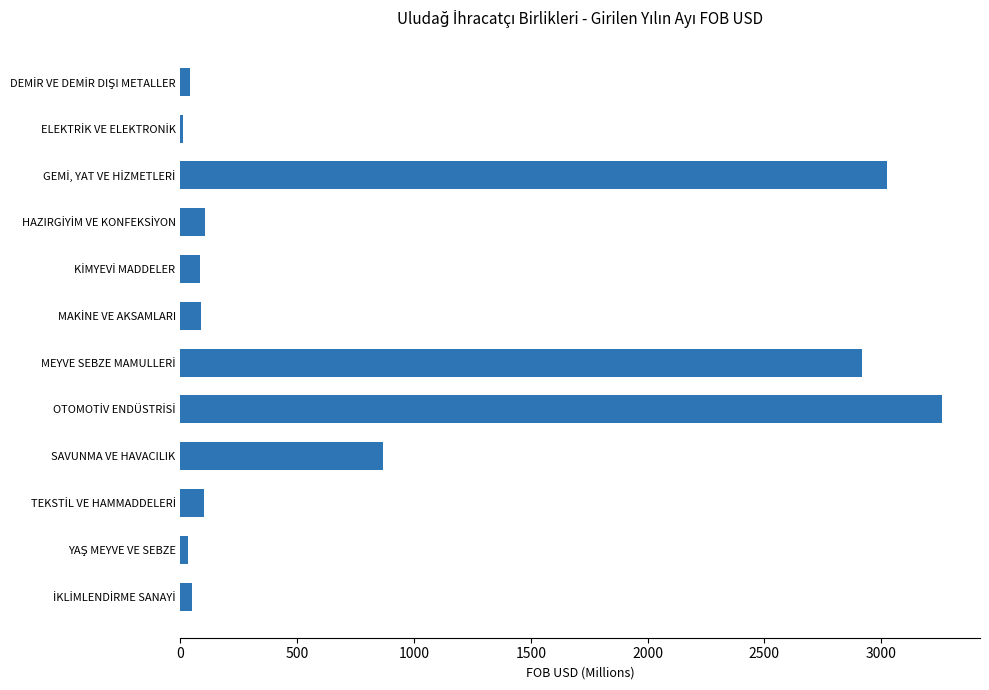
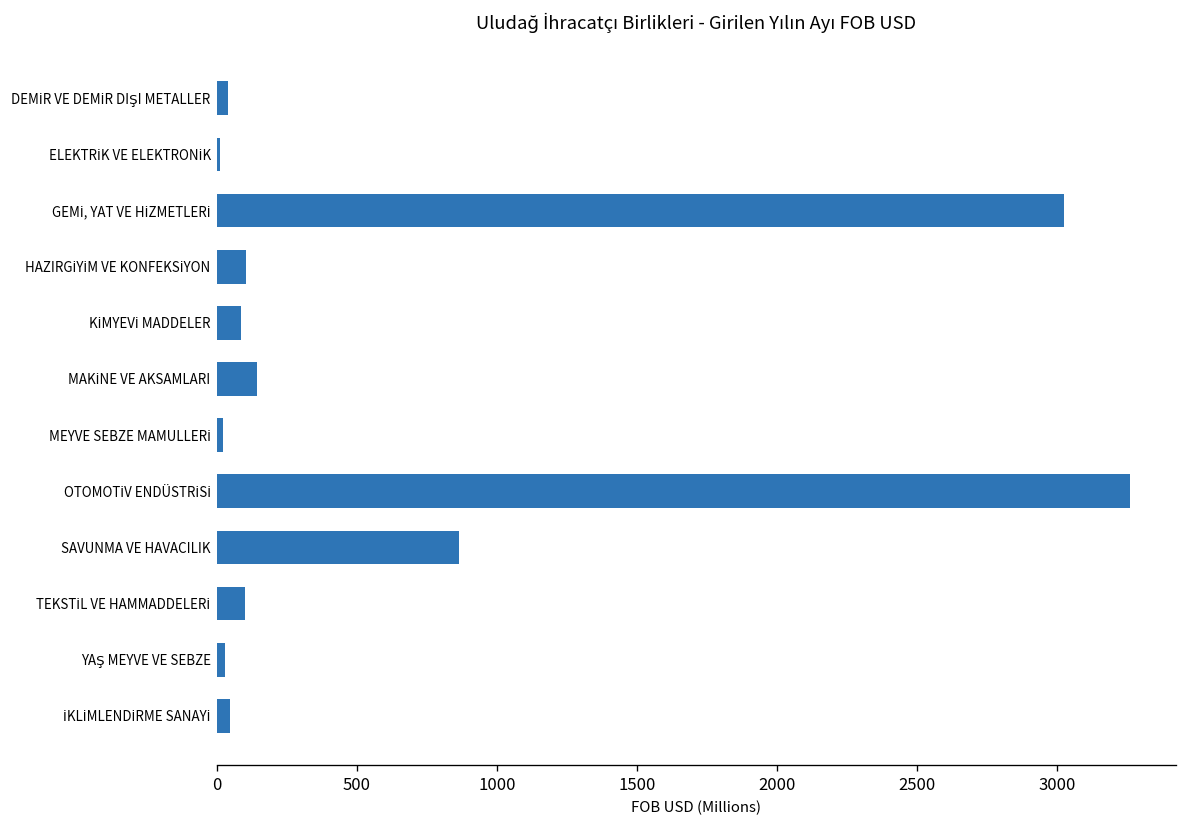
  {
    "DEMİR VE DEMİR DIŞI METALLER": 40,
    "ELEKTRİK VE ELEKTRONİK": 10,
    "GEMİ, YAT VE HİZMETLERİ": 3020,
    "HAZIRGİYİM VE KONFEKSİYON": 110,
    "KİMYEVİ MADDELER": 90,
-   "MAKİNE VE AKSAMLARI": 90,
-   "MEYVE SEBZE MAMULLERİ": 2920,
+   "MAKİNE VE AKSAMLARI": 140,
+   "MEYVE SEBZE MAMULLERİ": 20,
    "OTOMOTİV ENDÜSTRİSİ": 3260,
    "SAVUNMA VE HAVACILIK": 870,
    "TEKSTİL VE HAMMADDELERİ": 100,
    "YAŞ MEYVE VE SEBZE": 30,
    "İKLİMLENDİRME SANAYİ": 50
  }
